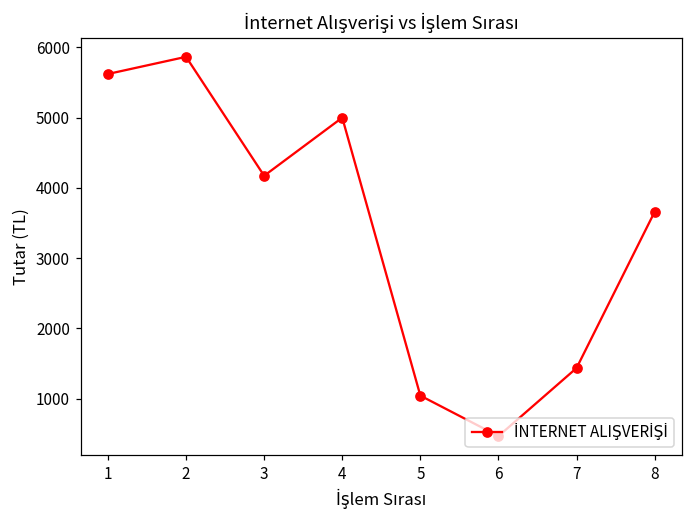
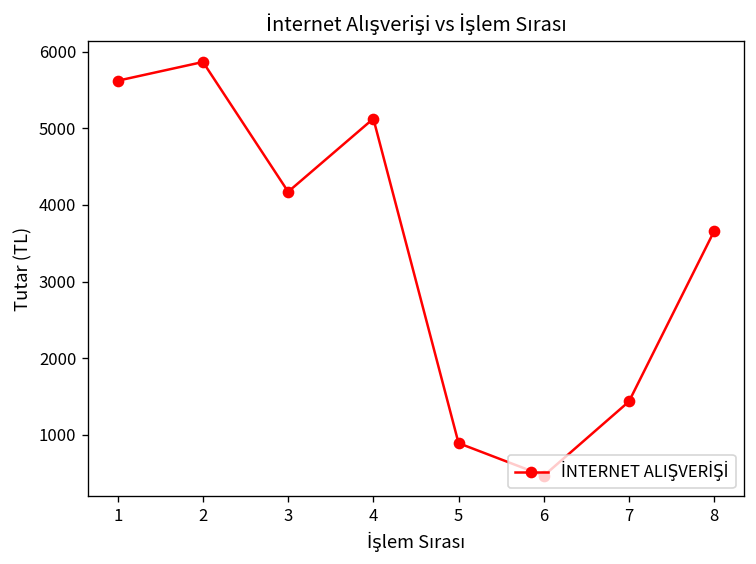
  {
    "1": 5600,
    "2": 5900,
    "3": 4200,
-   "4": 5000,
-   "5": 1000,
+   "4": 5100,
+   "5": 900,
    "7": 1400,
    "8": 3700
  }
